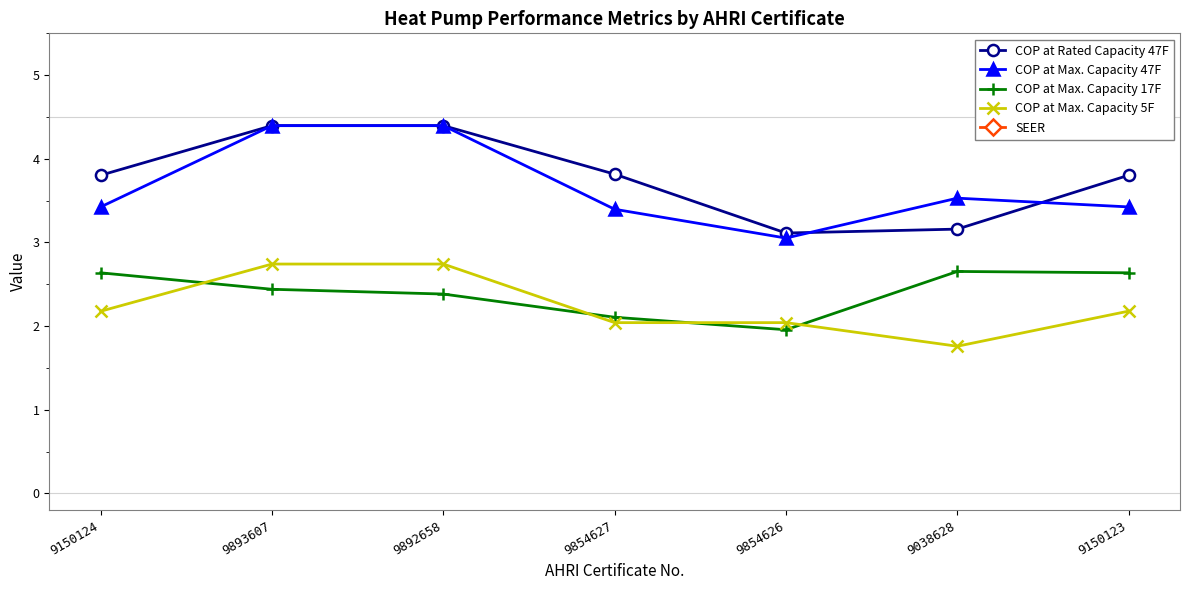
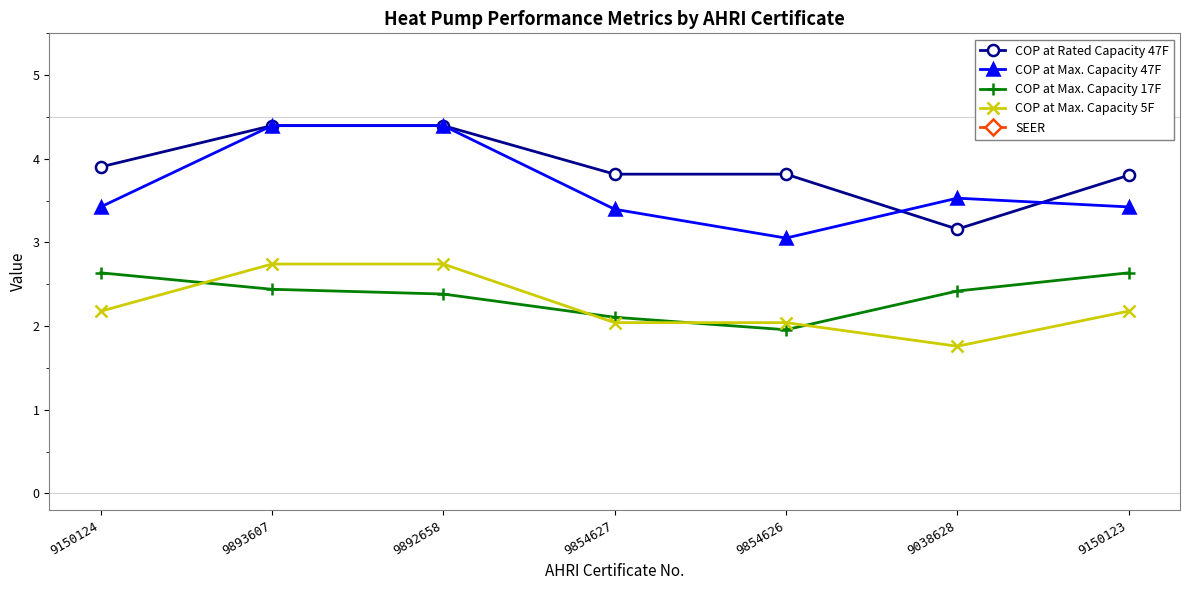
  {
    "COP at Rated Capacity 47F": {
-     "9150124": 3.8,
+     "9150124": 3.9,
      "9854627": 3.8,
-     "9854626": 3.1,
+     "9854626": 3.8,
      "9038628": 3.2,
      "9150123": 3.8
    },
    "COP at Max. Capacity 47F": {
      "9150124": 3.4,
      "9854627": 3.4,
      "9854626": 3.1,
      "9038628": 3.5,
      "9150123": 3.4
    },
    "COP at Max. Capacity 17F": {
      "9150124": 2.6,
      "9893607": 2.4,
      "9892658": 2.4,
      "9854627": 2.1,
      "9854626": 2.0,
-     "9038628": 2.7,
+     "9038628": 2.4,
      "9150123": 2.6
    },
    "COP at Max. Capacity 5F": {
      "9150124": 2.2,
      "9893607": 2.7,
      "9892658": 2.7,
      "9854627": 2.0,
      "9854626": 2.0,
      "9038628": 1.8,
      "9150123": 2.2
    }
  }
